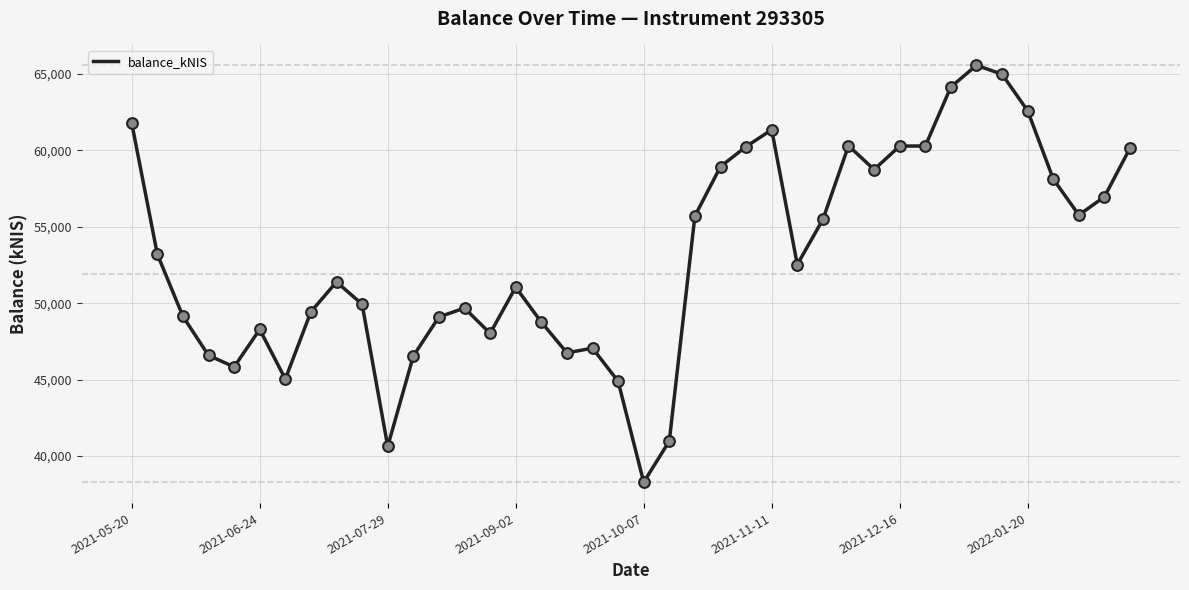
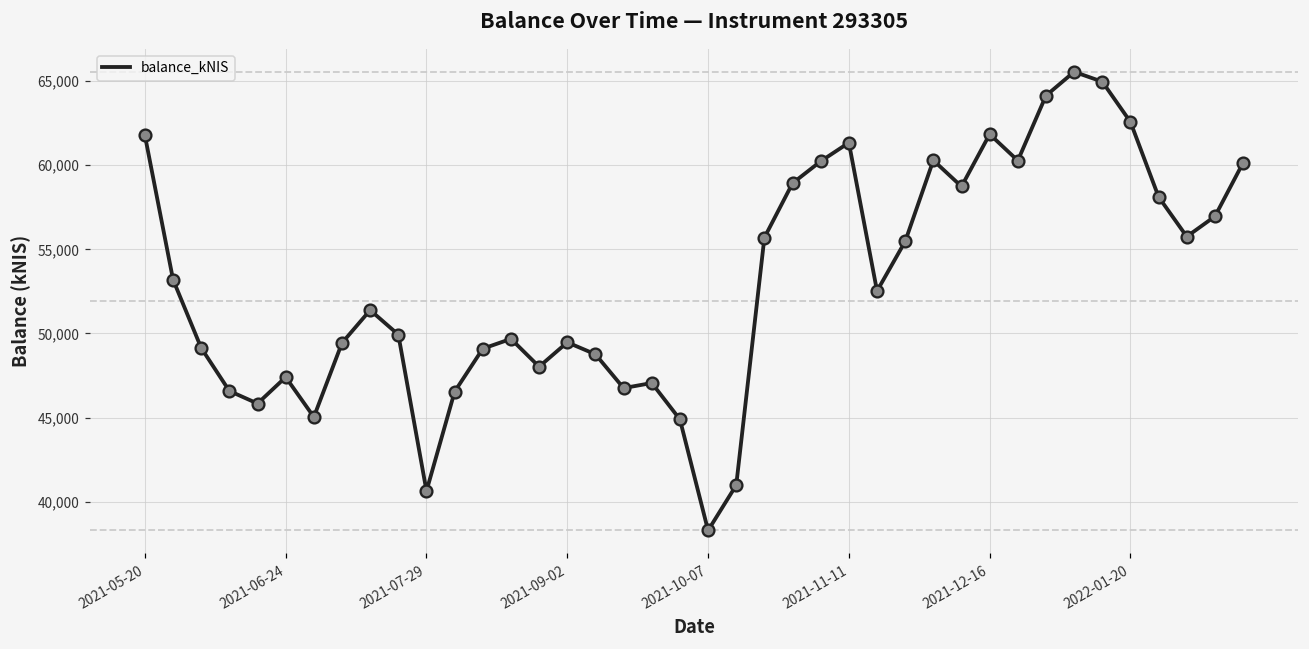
  {
    "2021-05-20": "61,800",
-   "2021-06-24": "48,300",
+   "2021-06-24": "47,400",
    "2021-07-29": "40,600",
-   "2021-09-02": "51,000",
+   "2021-09-02": "49,500",
    "2021-10-07": "38,300",
    "2021-11-11": "61,300",
-   "2021-12-16": "60,300",
+   "2021-12-16": "61,800",
    "2022-01-20": "62,600"
  }
